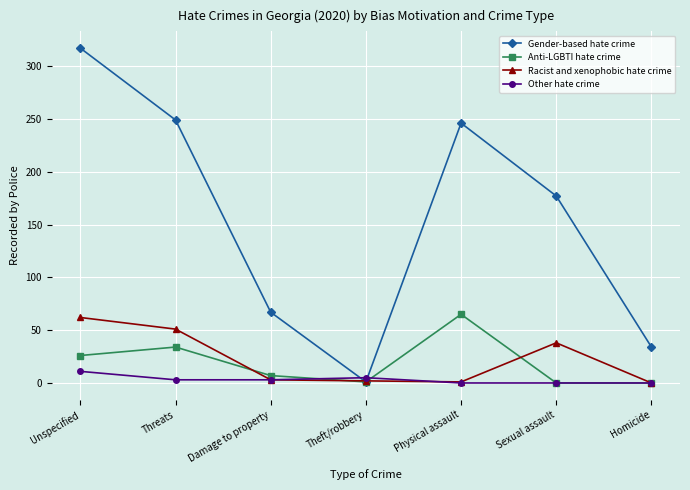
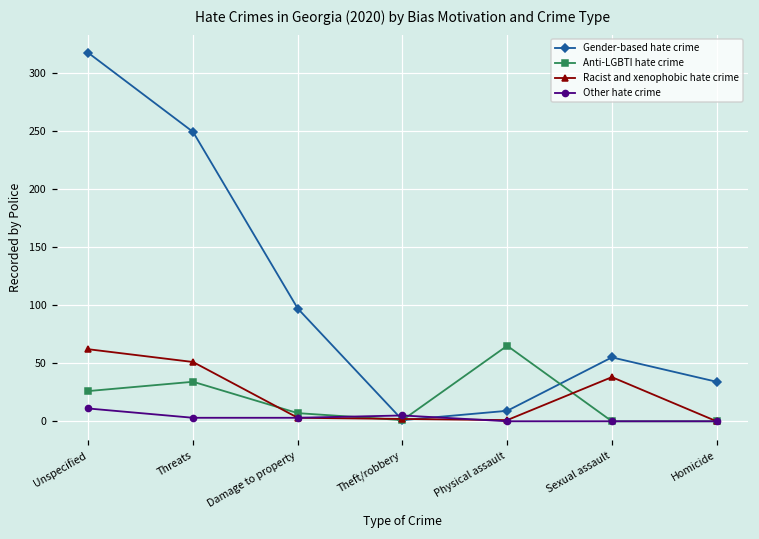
  {
    "Gender-based hate crime": {
      "Unspecified": 317,
      "Threats": 249,
-     "Damage to property": 67,
-     "Physical assault": 246,
-     "Sexual assault": 177,
+     "Damage to property": 97,
+     "Physical assault": 9,
+     "Sexual assault": 55,
      "Homicide": 34
    },
    "Anti-LGBTI hate crime": {
      "Unspecified": 26,
      "Threats": 34,
      "Damage to property": 7,
      "Physical assault": 65
    },
    "Racist and xenophobic hate crime": {
      "Unspecified": 62,
      "Threats": 51,
      "Sexual assault": 38
    },
    "Other hate crime": {
      "Unspecified": 11,
      "Threats": 3,
      "Theft/robbery": 5
    }
  }
